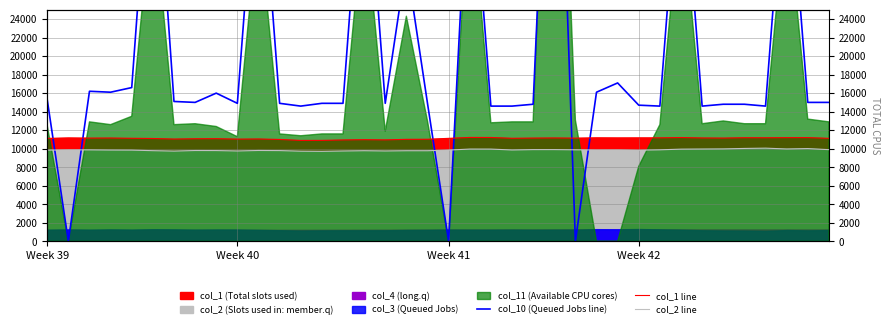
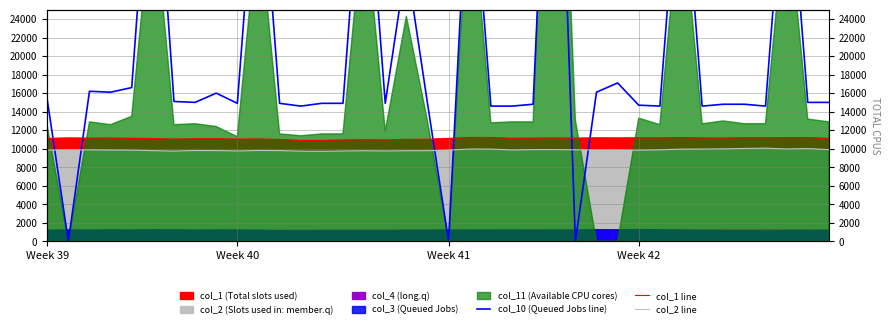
  {
    "col_1 (Total slots used)": {
      "Week 39": 11000,
      "Week 41": 11000,
      "Week 42": 11000
    },
    "col_2 (Slots used in: member.q)": {
      "Week 39": 10000,
      "Week 40": 10000,
      "Week 41": 10000,
      "Week 42": 10000
    },
    "col_11 (Available CPU cores)": {
      "Week 39": 13000,
-     "Week 42": 8000
+     "Week 42": 13000
    }
  }
